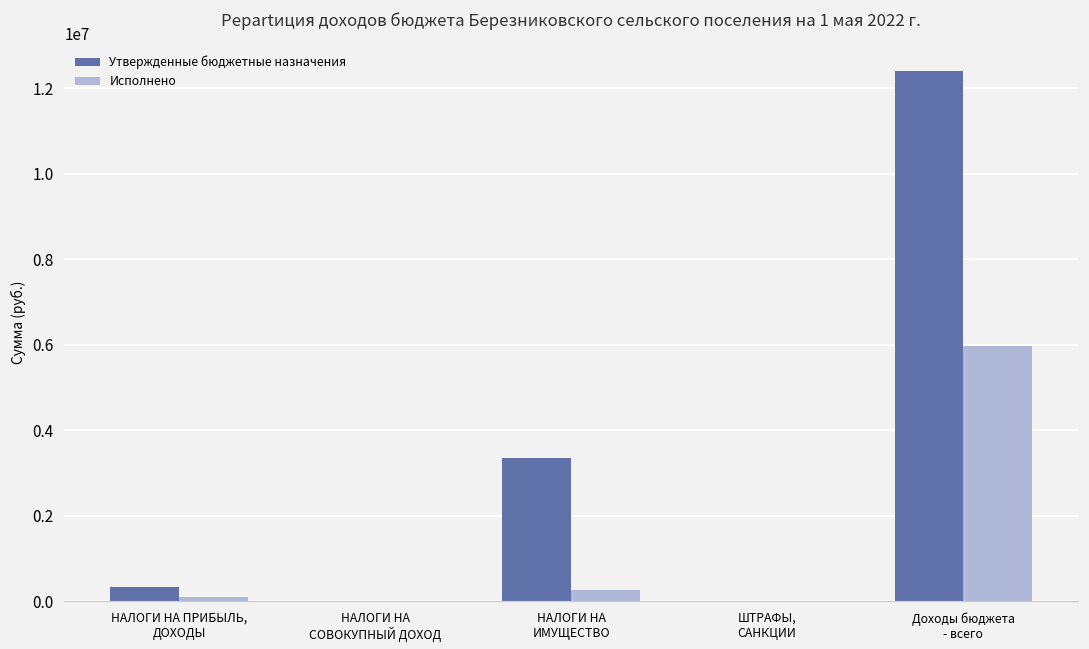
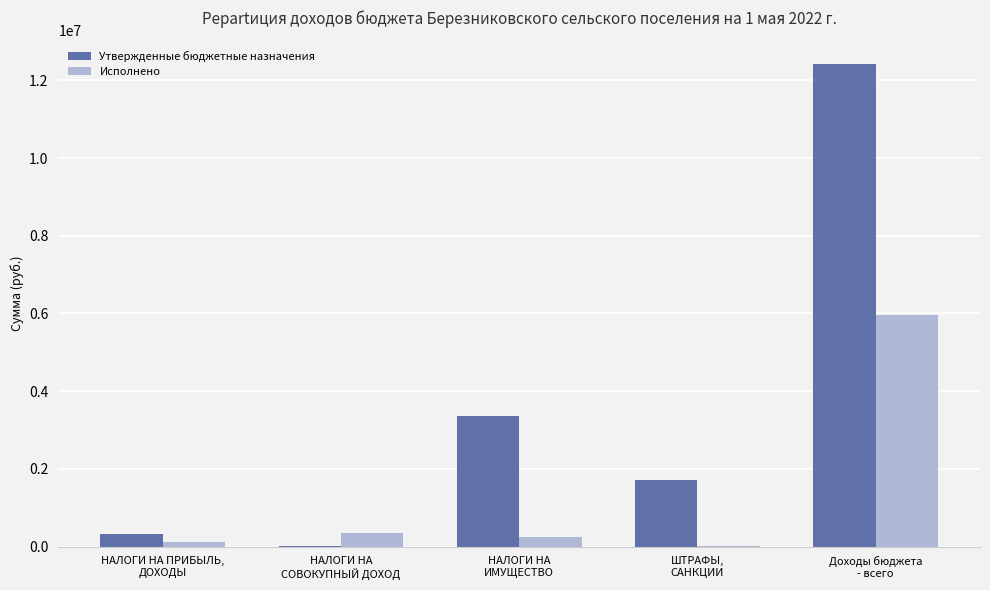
  {
    "Утвержденные бюджетные назначения": {
      "НАЛОГИ НА ПРИБЫЛЬ, ДОХОДЫ": 300000,
      "НАЛОГИ НА ИМУЩЕСТВО": 3400000,
-     "ШТРАФЫ, САНКЦИИ": 0,
+     "ШТРАФЫ, САНКЦИИ": 1700000,
      "Доходы бюджета - всего": 12400000
    },
    "Исполнено": {
      "НАЛОГИ НА ПРИБЫЛЬ, ДОХОДЫ": 100000,
-     "НАЛОГИ НА СОВОКУПНЫЙ ДОХОД": 0,
+     "НАЛОГИ НА СОВОКУПНЫЙ ДОХОД": 300000,
      "НАЛОГИ НА ИМУЩЕСТВО": 300000,
      "Доходы бюджета - всего": 6000000
    }
  }
